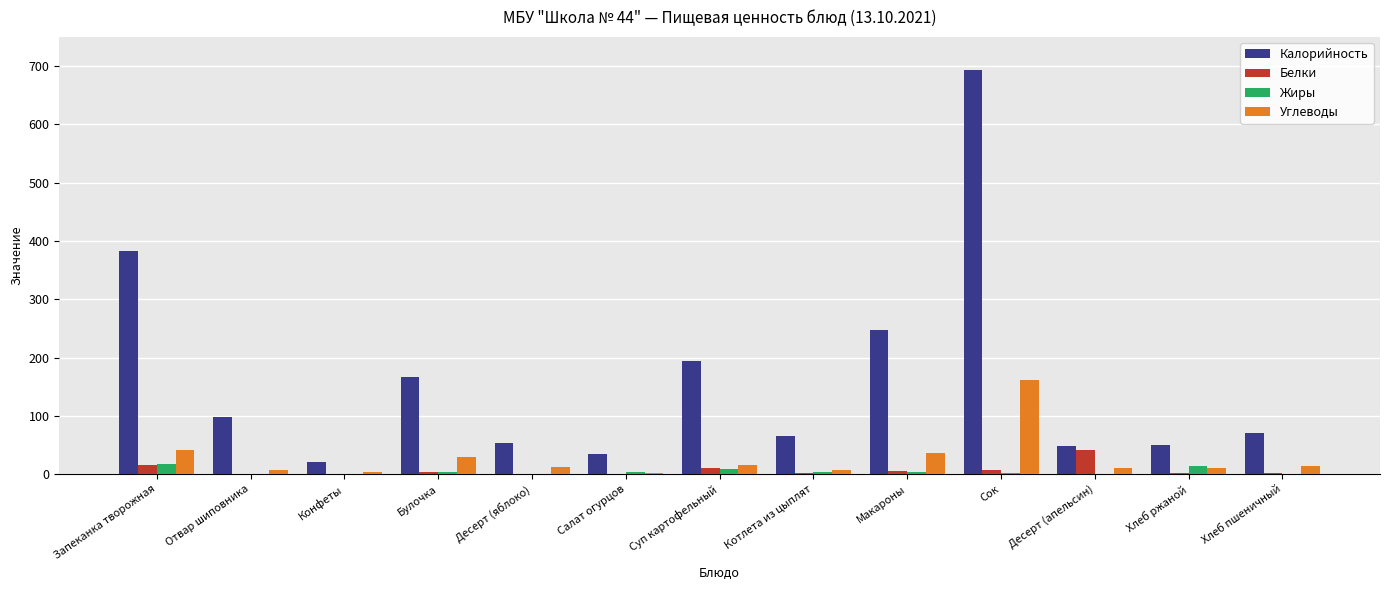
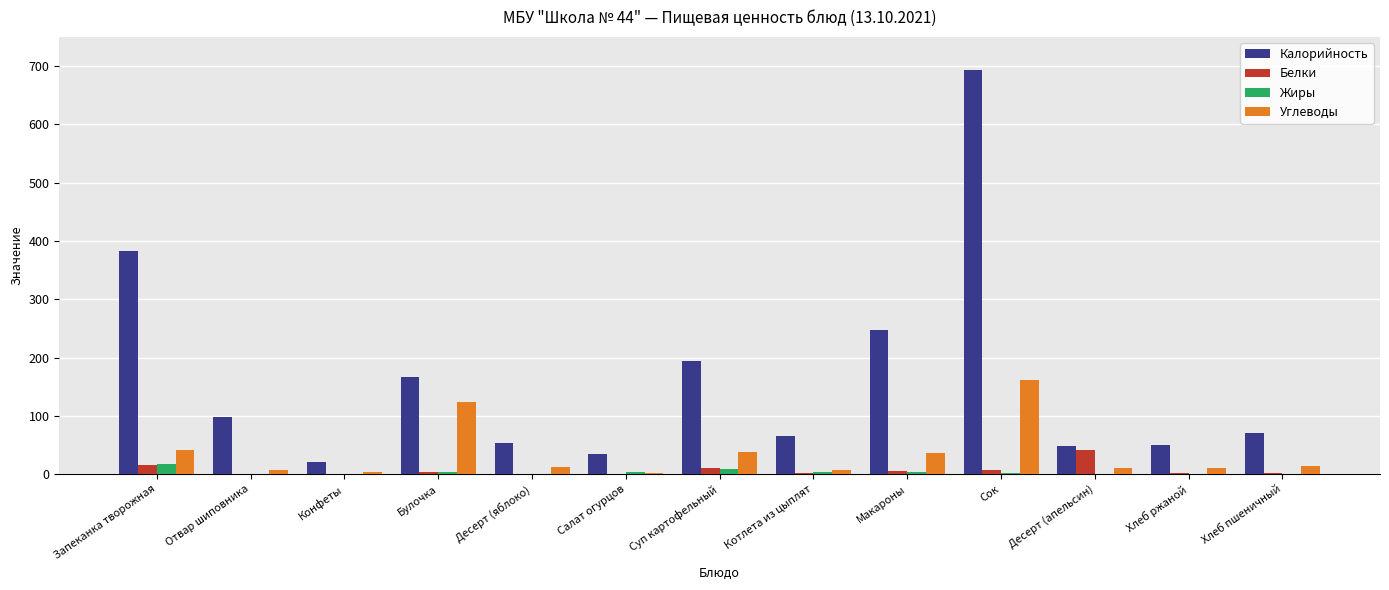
  {
    "Калорийность": {
      "Запеканка творожная": 380,
      "Отвар шиповника": 100,
      "Конфеты": 20,
      "Булочка": 170,
      "Десерт (яблоко)": 50,
      "Салат огурцов": 30,
      "Суп картофельный": 190,
      "Котлета из цыплят": 60,
      "Макароны": 250,
      "Сок": 690,
      "Десерт (апельсин)": 50,
      "Хлеб ржаной": 50,
      "Хлеб пшеничный": 70
    },
    "Белки": {
      "Запеканка творожная": 20,
      "Суп картофельный": 10,
      "Макароны": 10,
      "Сок": 10,
      "Десерт (апельсин)": 40
    },
    "Жиры": {
      "Запеканка творожная": 20,
      "Суп картофельный": 10,
      "Макароны": 0,
-     "Хлеб ржаной": 10
+     "Хлеб ржаной": 0
    },
    "Углеводы": {
      "Запеканка творожная": 40,
      "Отвар шиповника": 10,
-     "Булочка": 30,
+     "Булочка": 120,
      "Десерт (яблоко)": 10,
-     "Суп картофельный": 20,
+     "Суп картофельный": 40,
      "Котлета из цыплят": 10,
      "Макароны": 40,
      "Сок": 160,
      "Десерт (апельсин)": 10,
      "Хлеб ржаной": 10,
      "Хлеб пшеничный": 10
    }
  }
